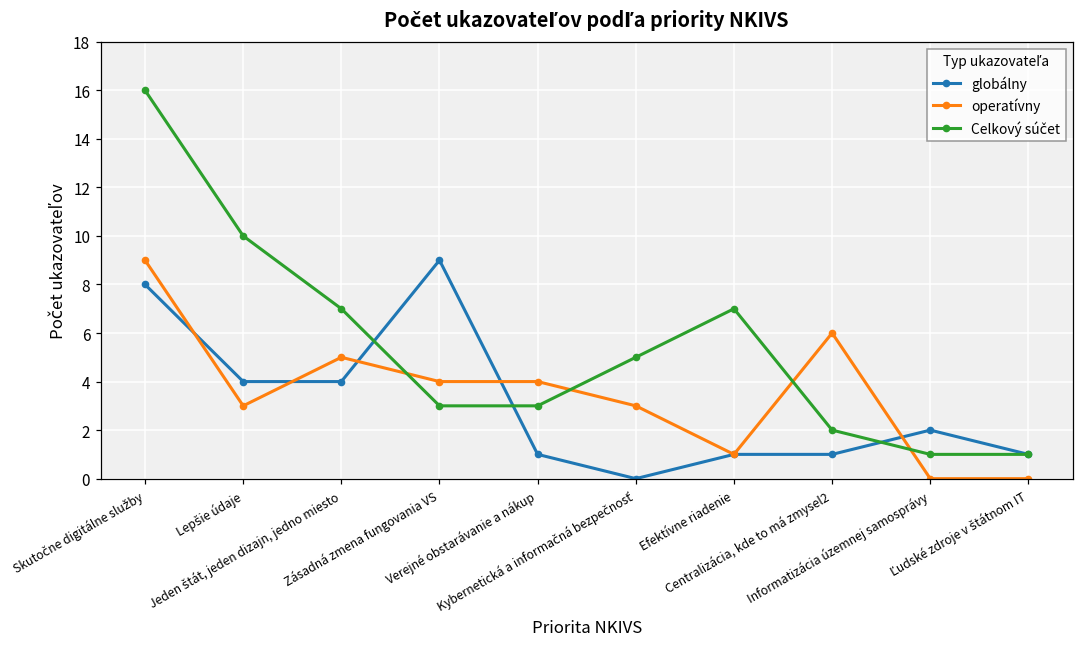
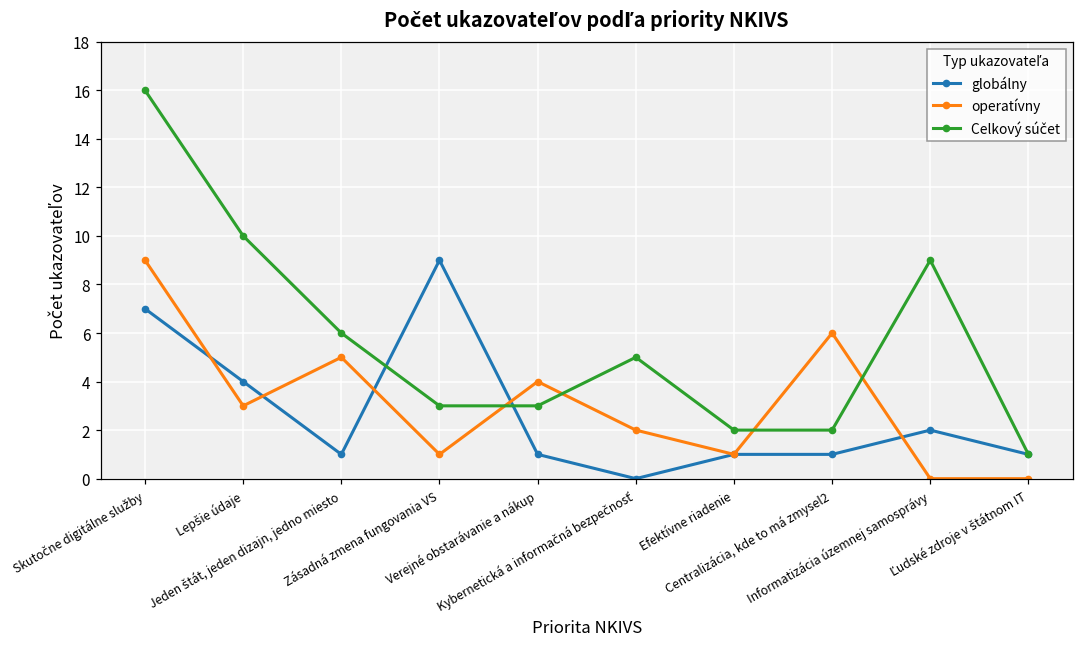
  {
    "globálny": {
-     "Skutočne digitálne služby": 8,
+     "Skutočne digitálne služby": 7,
      "Lepšie údaje": 4,
-     "Jeden štát, jeden dizajn, jedno miesto": 4,
+     "Jeden štát, jeden dizajn, jedno miesto": 1,
      "Zásadná zmena fungovania VS": 9,
      "Verejné obstarávanie a nákup": 1,
      "Kybernetická a informačná bezpečnosť": 0,
      "Centralizácia, kde to má zmysel2": 1,
      "Informatizácia územnej samosprávy": 2
    },
    "operatívny": {
      "Skutočne digitálne služby": 9,
      "Lepšie údaje": 3,
      "Jeden štát, jeden dizajn, jedno miesto": 5,
-     "Zásadná zmena fungovania VS": 4,
+     "Zásadná zmena fungovania VS": 1,
      "Verejné obstarávanie a nákup": 4,
-     "Kybernetická a informačná bezpečnosť": 3,
+     "Kybernetická a informačná bezpečnosť": 2,
      "Centralizácia, kde to má zmysel2": 6,
      "Informatizácia územnej samosprávy": 0,
      "Ľudské zdroje v štátnom IT": 0
    },
    "Celkový súčet": {
      "Skutočne digitálne služby": 16,
      "Lepšie údaje": 10,
-     "Jeden štát, jeden dizajn, jedno miesto": 7,
+     "Jeden štát, jeden dizajn, jedno miesto": 6,
      "Zásadná zmena fungovania VS": 3,
      "Verejné obstarávanie a nákup": 3,
      "Kybernetická a informačná bezpečnosť": 5,
-     "Efektívne riadenie": 7,
+     "Efektívne riadenie": 2,
      "Centralizácia, kde to má zmysel2": 2,
-     "Informatizácia územnej samosprávy": 1
+     "Informatizácia územnej samosprávy": 9
    }
  }
